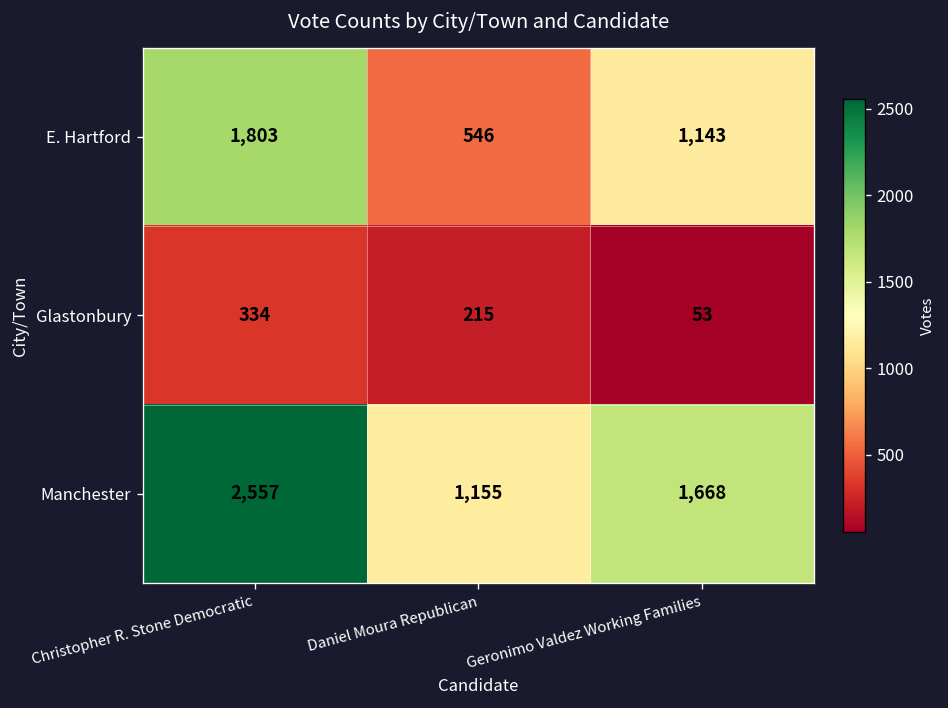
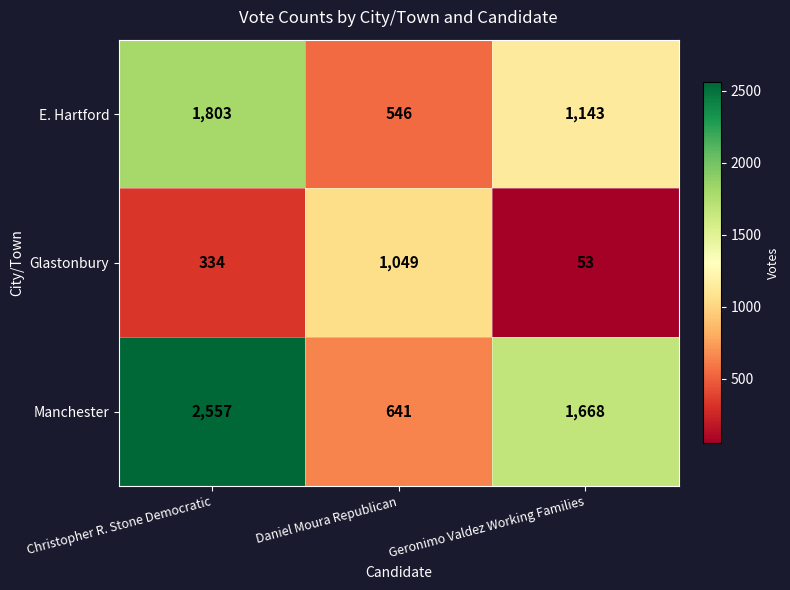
  {
    "E. Hartford": {
      "Christopher R. Stone Democratic": "1,803",
      "Daniel Moura Republican": "546",
      "Geronimo Valdez Working Families": "1,143"
    },
    "Glastonbury": {
      "Christopher R. Stone Democratic": "334",
-     "Daniel Moura Republican": "215",
+     "Daniel Moura Republican": "1,049",
      "Geronimo Valdez Working Families": "53"
    },
    "Manchester": {
      "Christopher R. Stone Democratic": "2,557",
-     "Daniel Moura Republican": "1,155",
+     "Daniel Moura Republican": "641",
      "Geronimo Valdez Working Families": "1,668"
    }
  }
